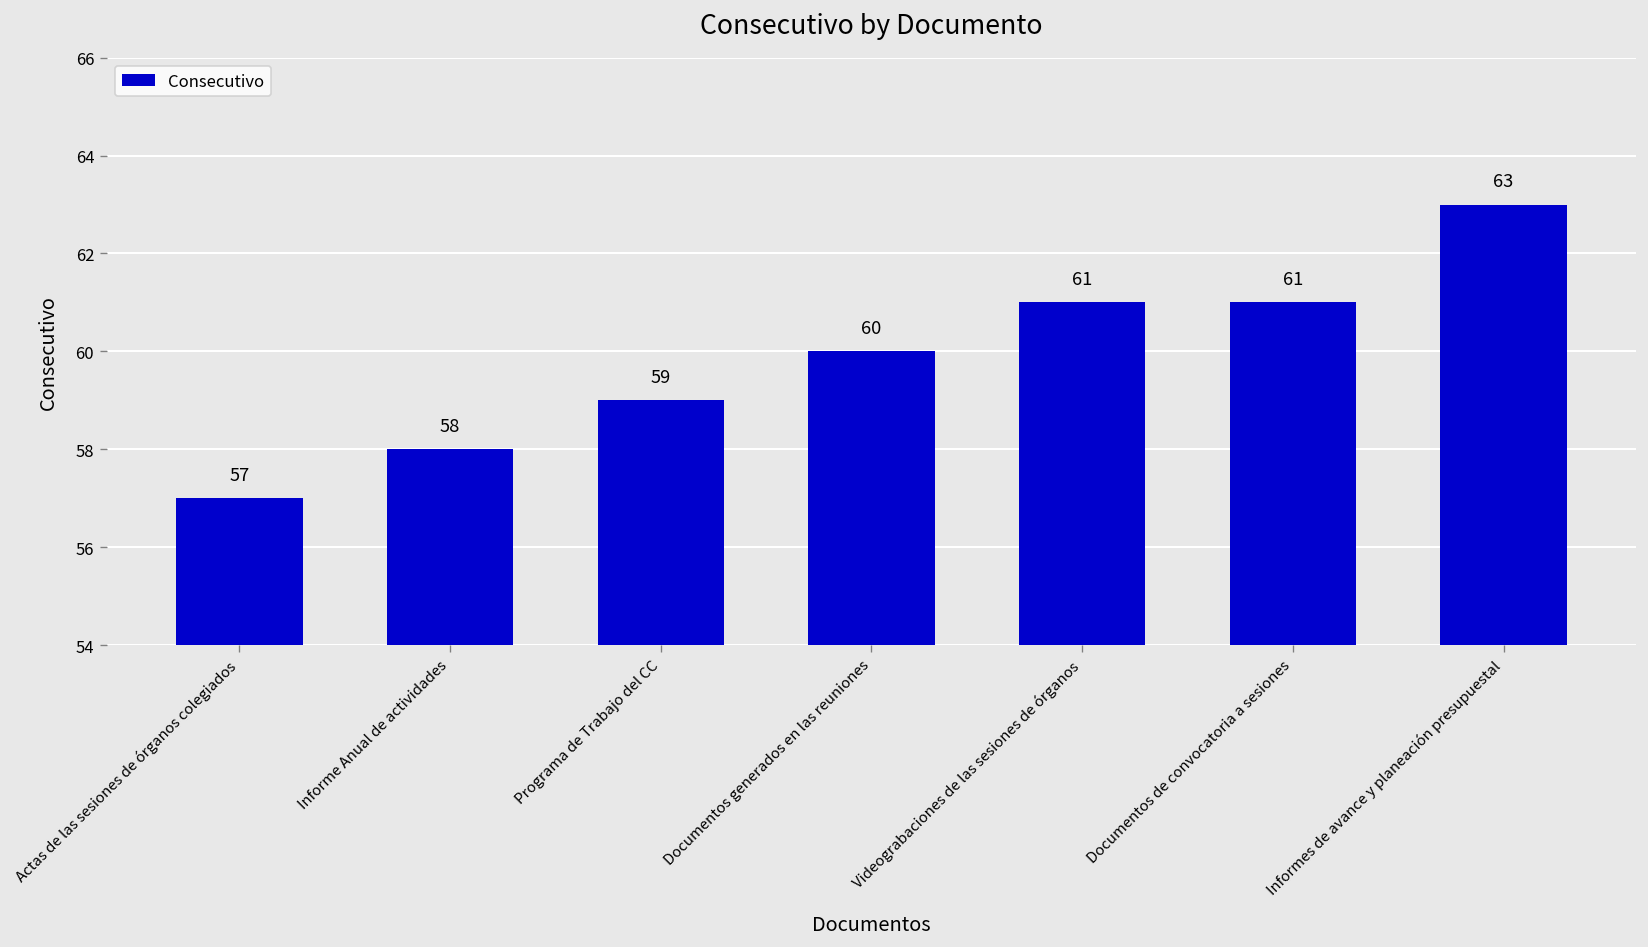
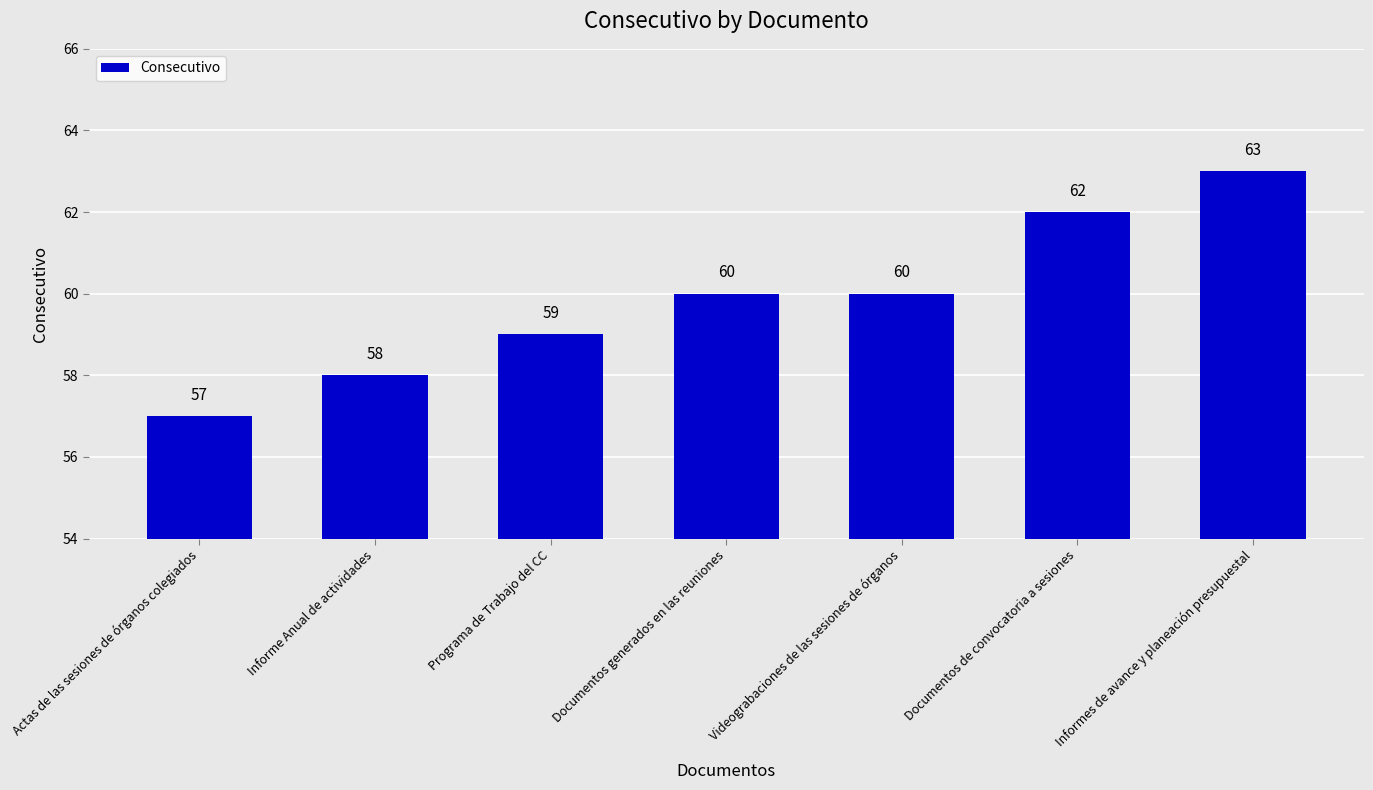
  {
    "Actas de las sesiones de órganos colegiados": 57,
    "Informe Anual de actividades": 58,
    "Programa de Trabajo del CC": 59,
    "Documentos generados en las reuniones": 60,
-   "Videograbaciones de las sesiones de órganos": 61,
-   "Documentos de convocatoria a sesiones": 61,
+   "Videograbaciones de las sesiones de órganos": 60,
+   "Documentos de convocatoria a sesiones": 62,
    "Informes de avance y planeación presupuestal": 63
  }
